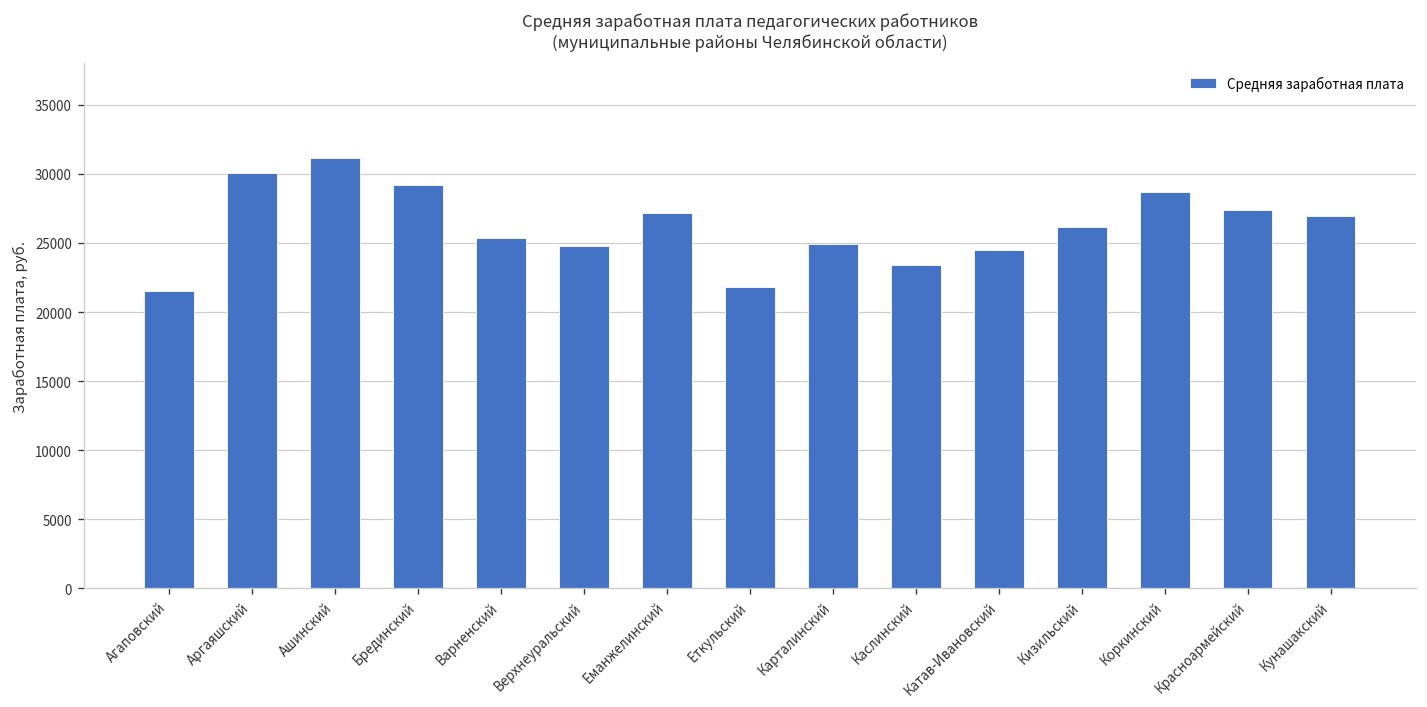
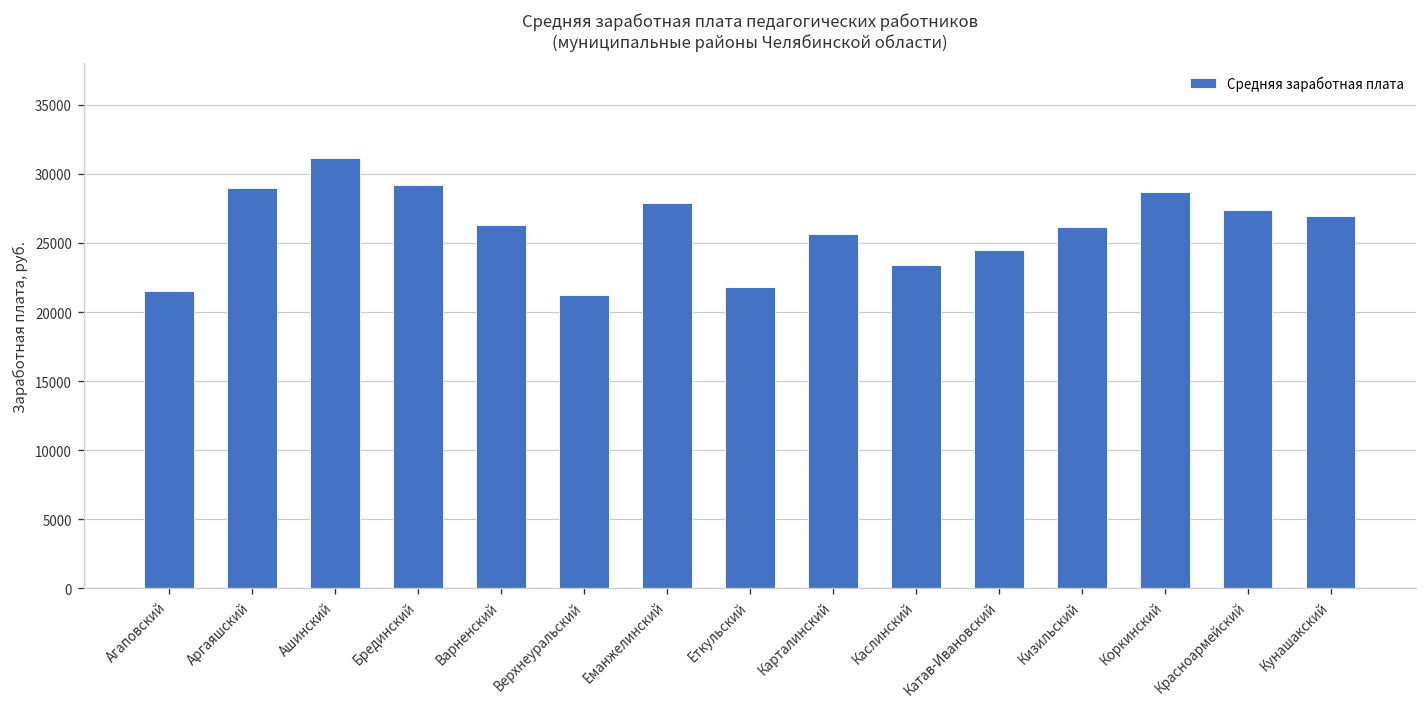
  {
    "Агаповский": 21500,
-   "Аргаяшский": 30100,
+   "Аргаяшский": 29000,
    "Ашинский": 31100,
    "Брединский": 29200,
-   "Варненский": 25400,
-   "Верхнеуральский": 24800,
-   "Еманжелинский": 27200,
+   "Варненский": 26300,
+   "Верхнеуральский": 21200,
+   "Еманжелинский": 27900,
    "Еткульский": 21800,
-   "Карталинский": 24900,
+   "Карталинский": 25700,
    "Каслинский": 23400,
    "Катав-Ивановский": 24500,
    "Кизильский": 26200,
    "Коркинский": 28700,
    "Красноармейский": 27400,
    "Кунашакский": 27000
  }
